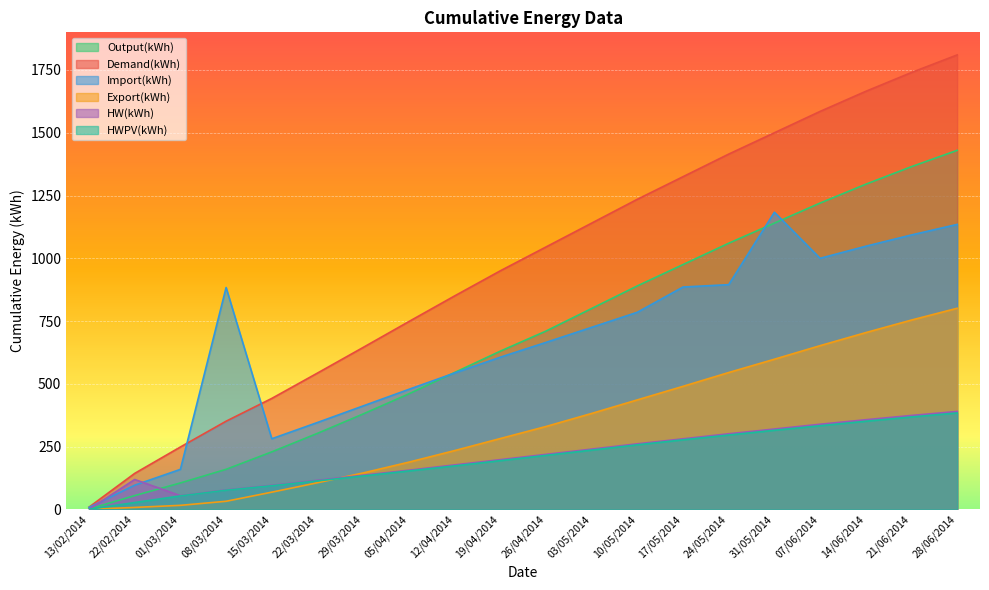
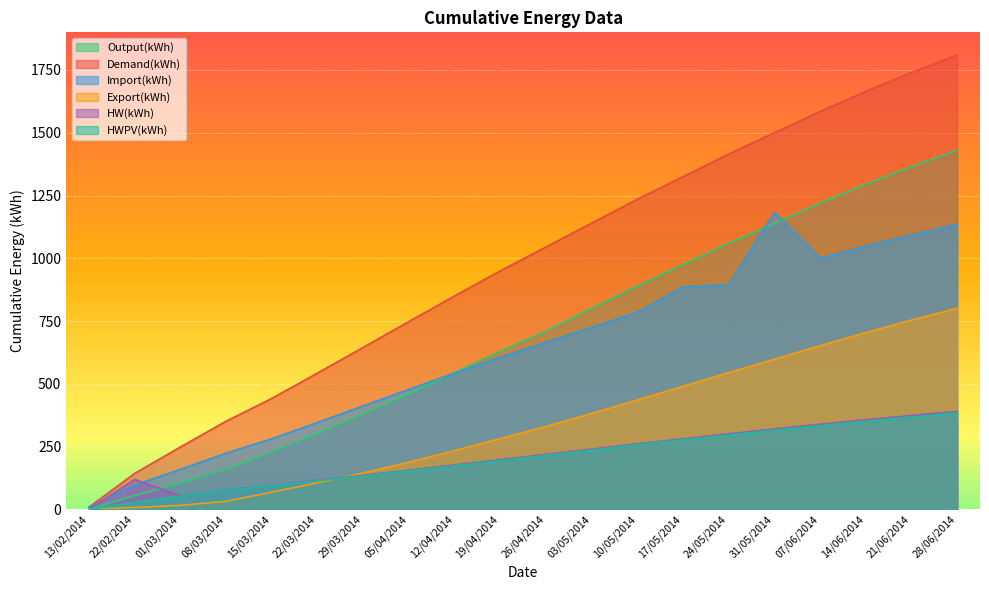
  {
    "Demand(kWh)": {
      "22/02/2014": 140,
      "01/03/2014": 250,
      "08/03/2014": 350,
      "15/03/2014": 440,
      "22/03/2014": 540,
      "29/03/2014": 650,
      "05/04/2014": 750,
      "12/04/2014": 850,
      "19/04/2014": 950,
      "26/04/2014": 1050,
      "03/05/2014": 1140,
      "10/05/2014": 1240,
      "17/05/2014": 1330,
      "24/05/2014": 1420,
      "31/05/2014": 1500,
      "07/06/2014": 1590,
      "14/06/2014": 1670,
      "21/06/2014": 1740,
      "28/06/2014": 1810
    },
    "Import(kWh)": {
      "22/02/2014": 100,
      "01/03/2014": 160,
-     "08/03/2014": 880,
+     "08/03/2014": 220,
      "15/03/2014": 280,
      "22/03/2014": 350,
      "29/03/2014": 410,
      "05/04/2014": 480,
      "19/04/2014": 610,
      "26/04/2014": 670,
      "03/05/2014": 730,
      "10/05/2014": 790,
      "17/05/2014": 890,
      "24/05/2014": 900,
      "31/05/2014": 1180,
      "07/06/2014": 1000,
      "14/06/2014": 1050,
      "21/06/2014": 1090,
      "28/06/2014": 1140
    },
    "Export(kWh)": {
      "22/02/2014": 10,
      "01/03/2014": 20,
      "08/03/2014": 30,
      "15/03/2014": 70,
      "05/04/2014": 190,
      "12/04/2014": 230,
      "19/04/2014": 280,
      "26/04/2014": 330,
      "03/05/2014": 380,
      "10/05/2014": 440,
      "17/05/2014": 490,
      "24/05/2014": 550,
      "31/05/2014": 600,
      "07/06/2014": 650,
      "14/06/2014": 700,
      "21/06/2014": 750,
      "28/06/2014": 800
    },
    "HW(kWh)": {
      "22/02/2014": 120
    }
  }
